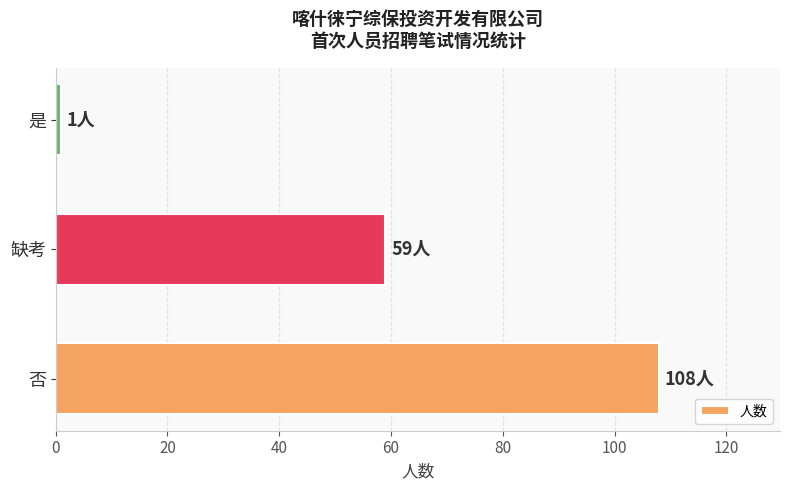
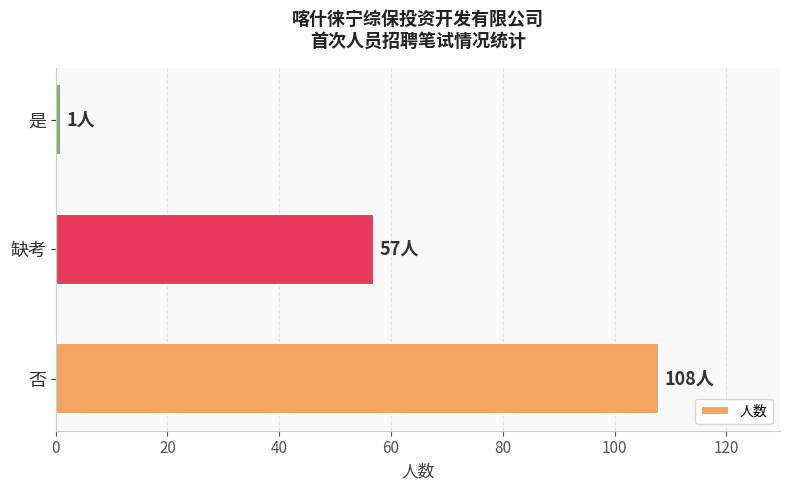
  {
    "是": "1人",
-   "缺考": "59人",
+   "缺考": "57人",
    "否": "108人"
  }
